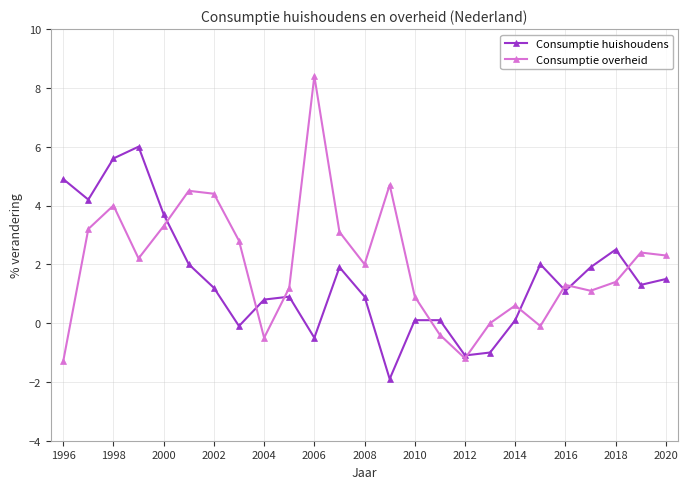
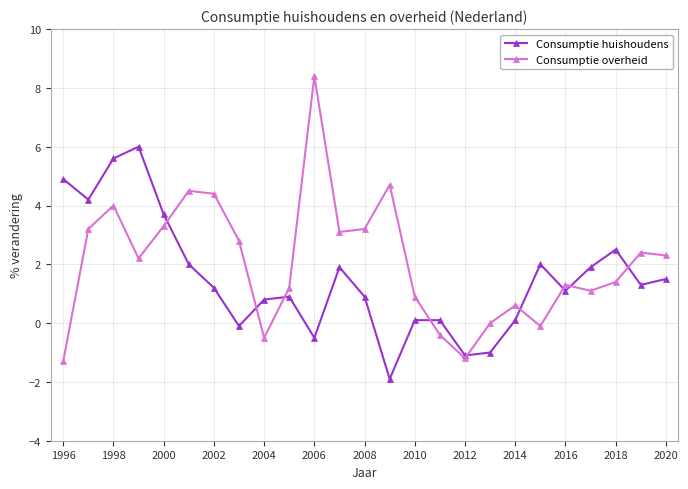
  {
    "Consumptie huishoudens": {
      "1996": 4.9,
      "1998": 5.6,
      "2000": 3.7,
      "2002": 1.2,
      "2004": 0.8,
      "2006": -0.5,
      "2008": 0.9,
      "2010": 0.1,
      "2012": -1.1,
      "2014": 0.1,
      "2016": 1.1,
      "2018": 2.5,
      "2020": 1.5
    },
    "Consumptie overheid": {
      "1996": -1.3,
      "1998": 4.0,
      "2000": 3.3,
      "2002": 4.4,
      "2004": -0.5,
      "2006": 8.4,
-     "2008": 2.0,
+     "2008": 3.2,
      "2010": 0.9,
      "2012": -1.2,
      "2014": 0.6,
      "2016": 1.3,
      "2018": 1.4,
      "2020": 2.3
    }
  }
